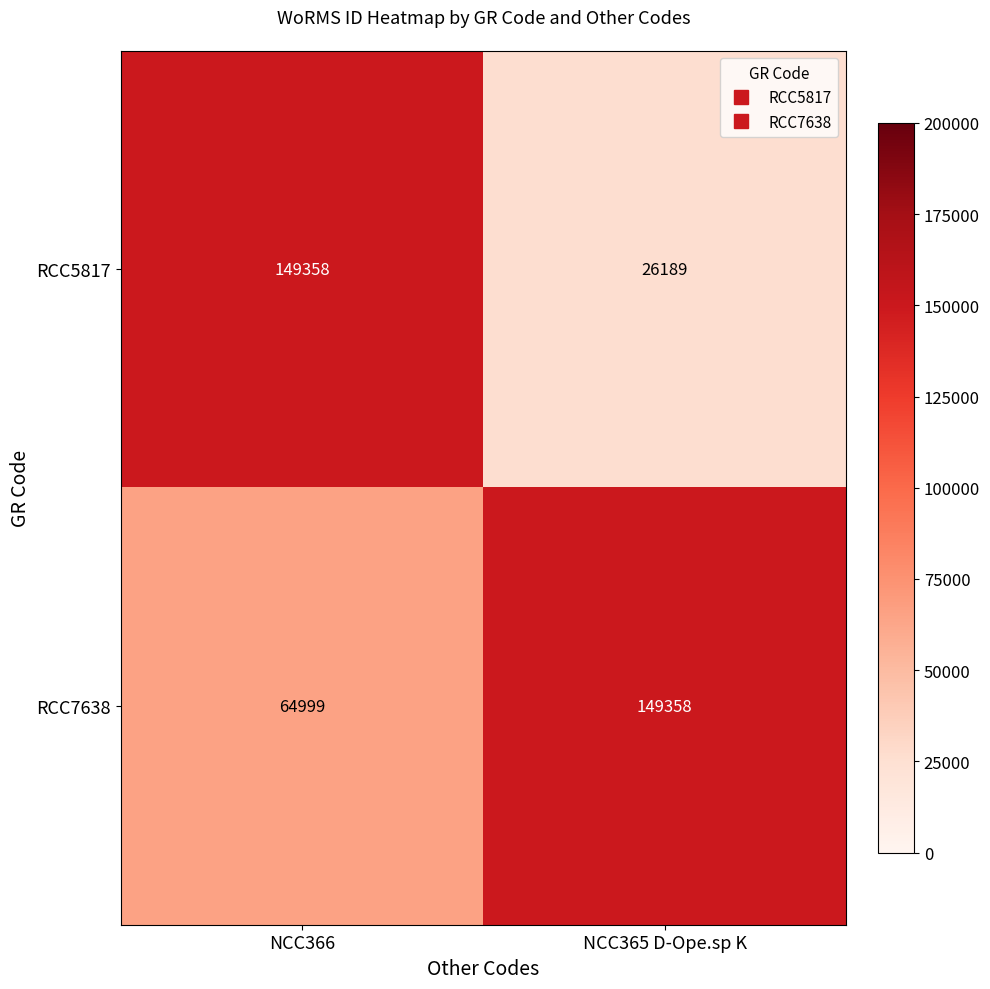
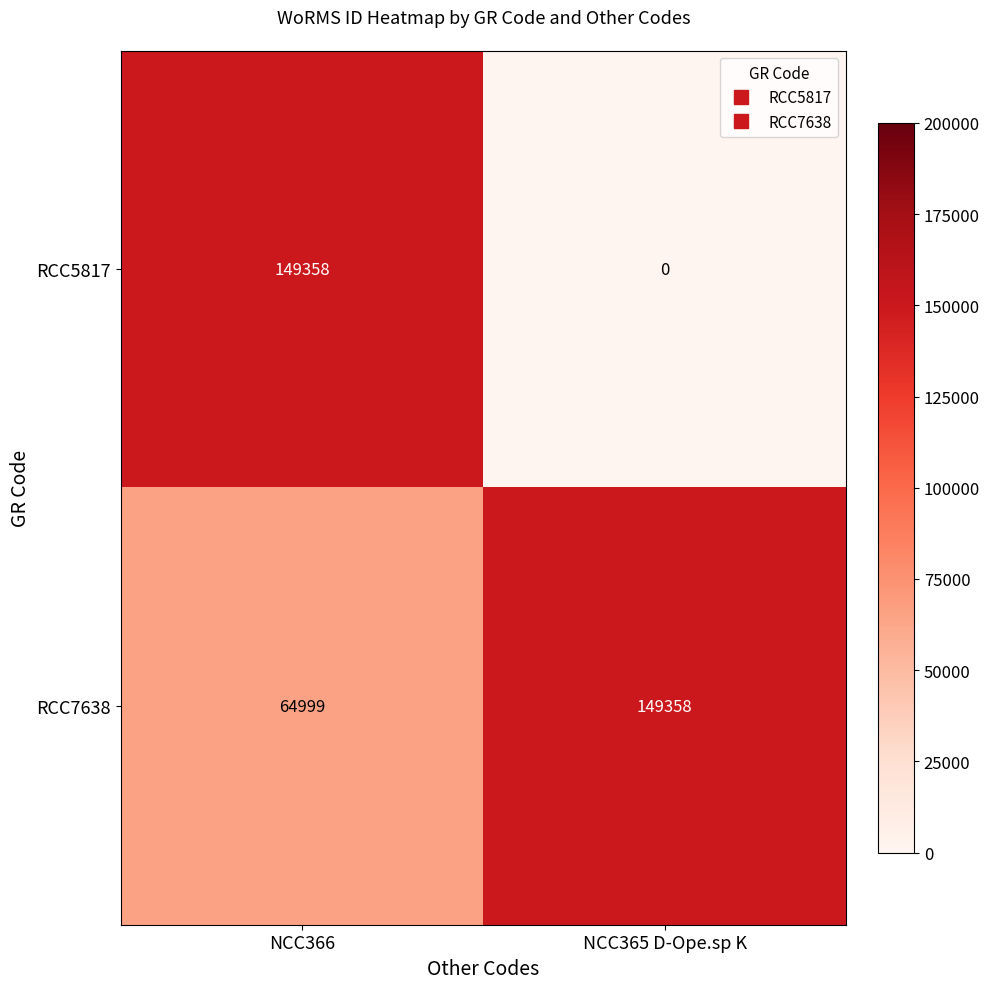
  {
    "RCC5817": {
      "NCC366": 149358,
-     "NCC365 D-Ope.sp K": 26189
+     "NCC365 D-Ope.sp K": 0
    },
    "RCC7638": {
      "NCC366": 64999,
      "NCC365 D-Ope.sp K": 149358
    }
  }
